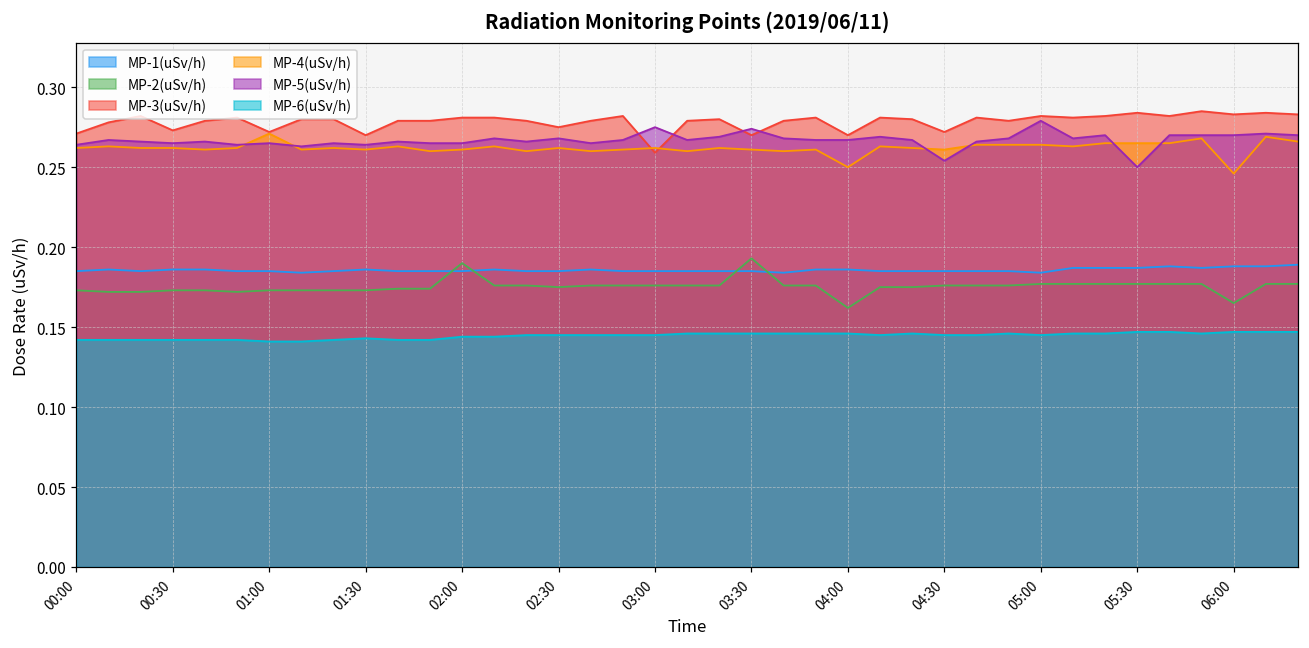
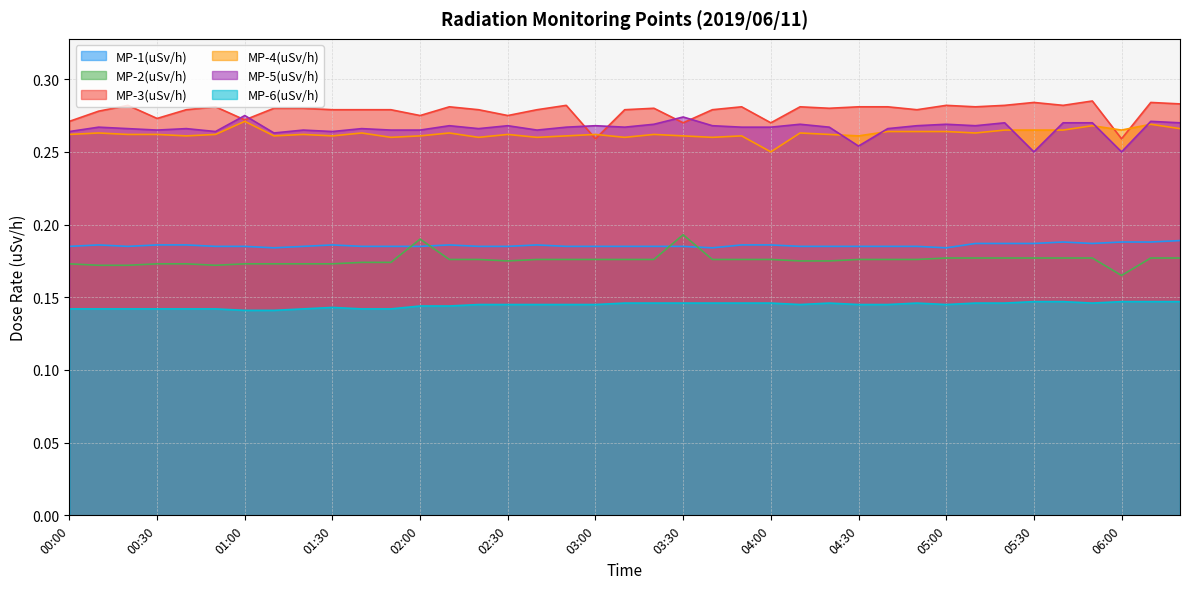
  {
    "MP-2(uSv/h)": {
      "00:00": 0.173,
      "00:30": 0.173,
      "01:00": 0.173,
      "01:30": 0.173,
      "02:00": 0.190,
      "02:30": 0.175,
      "03:00": 0.176,
      "03:30": 0.193,
-     "04:00": 0.162,
+     "04:00": 0.176,
      "04:30": 0.176,
      "05:00": 0.177,
      "05:30": 0.177,
      "06:00": 0.165
    },
    "MP-3(uSv/h)": {
      "00:00": 0.271,
      "00:30": 0.273,
-     "01:30": 0.270,
-     "02:00": 0.281,
+     "01:30": 0.279,
+     "02:00": 0.275,
      "02:30": 0.275,
      "03:00": 0.259,
      "03:30": 0.270,
      "04:00": 0.270,
-     "04:30": 0.272,
+     "04:30": 0.281,
      "05:00": 0.282,
      "05:30": 0.284,
-     "06:00": 0.283
+     "06:00": 0.259
    },
    "MP-4(uSv/h)": {
      "00:00": 0.262,
      "00:30": 0.262,
      "01:30": 0.261,
      "02:00": 0.261,
      "02:30": 0.262,
      "03:00": 0.262,
      "03:30": 0.261,
      "04:00": 0.250,
      "04:30": 0.261,
      "05:00": 0.264,
      "05:30": 0.265,
-     "06:00": 0.246
+     "06:00": 0.265
    },
    "MP-5(uSv/h)": {
      "00:00": 0.264,
      "00:30": 0.265,
-     "01:00": 0.265,
+     "01:00": 0.275,
      "01:30": 0.264,
      "02:00": 0.265,
      "02:30": 0.268,
-     "03:00": 0.275,
+     "03:00": 0.268,
      "03:30": 0.274,
      "04:00": 0.267,
      "04:30": 0.254,
-     "05:00": 0.279,
+     "05:00": 0.269,
      "05:30": 0.250,
-     "06:00": 0.27
+     "06:00": 0.25
    }
  }
